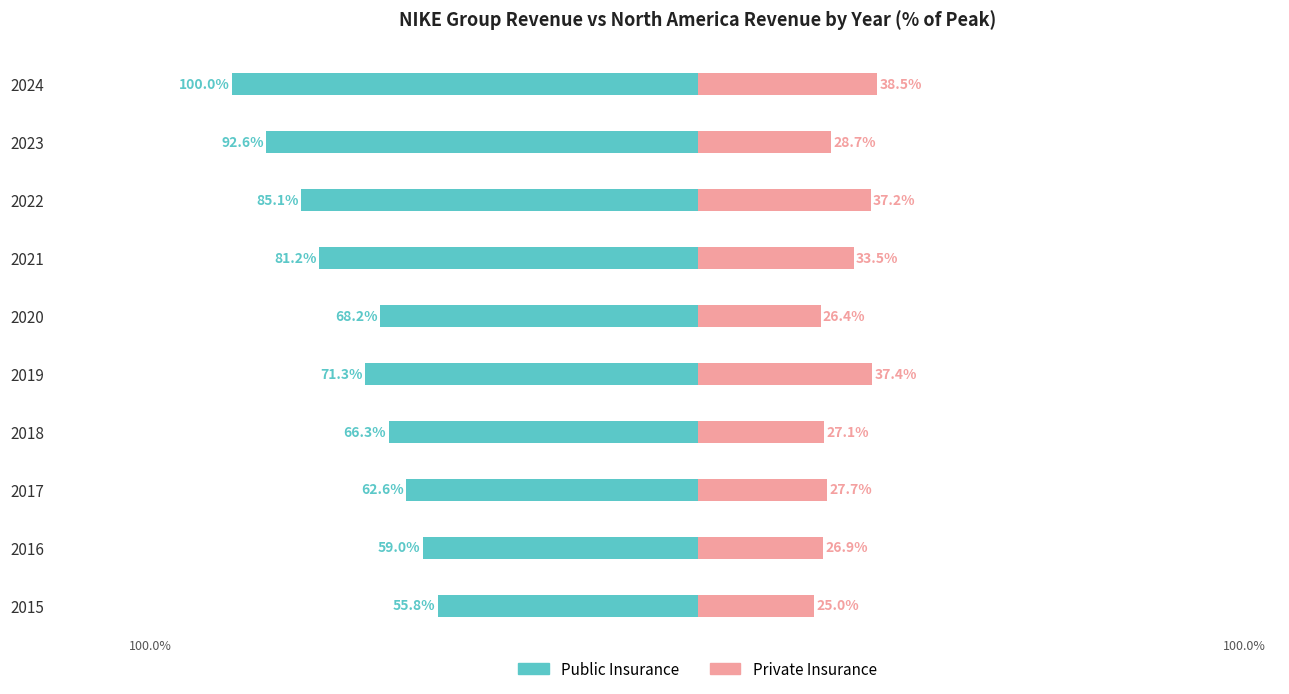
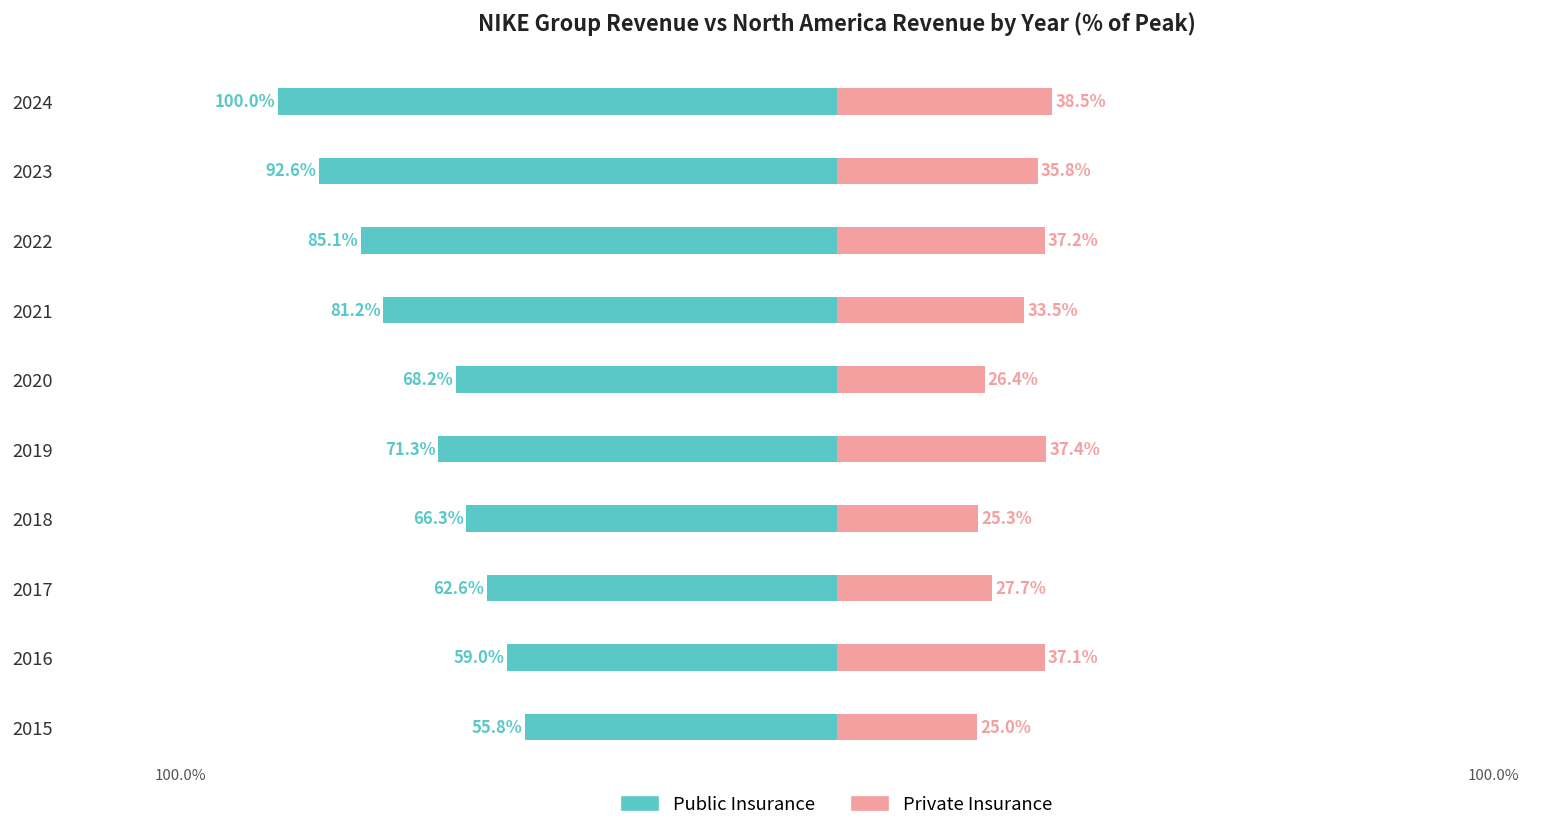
  {
    "Private Insurance": {
      "2024": "38.5%",
-     "2023": "28.7%",
+     "2023": "35.8%",
      "2022": "37.2%",
      "2021": "33.5%",
      "2020": "26.4%",
      "2019": "37.4%",
-     "2018": "27.1%",
+     "2018": "25.3%",
      "2017": "27.7%",
-     "2016": "26.9%",
+     "2016": "37.1%",
      "2015": "25.0%"
    }
  }
